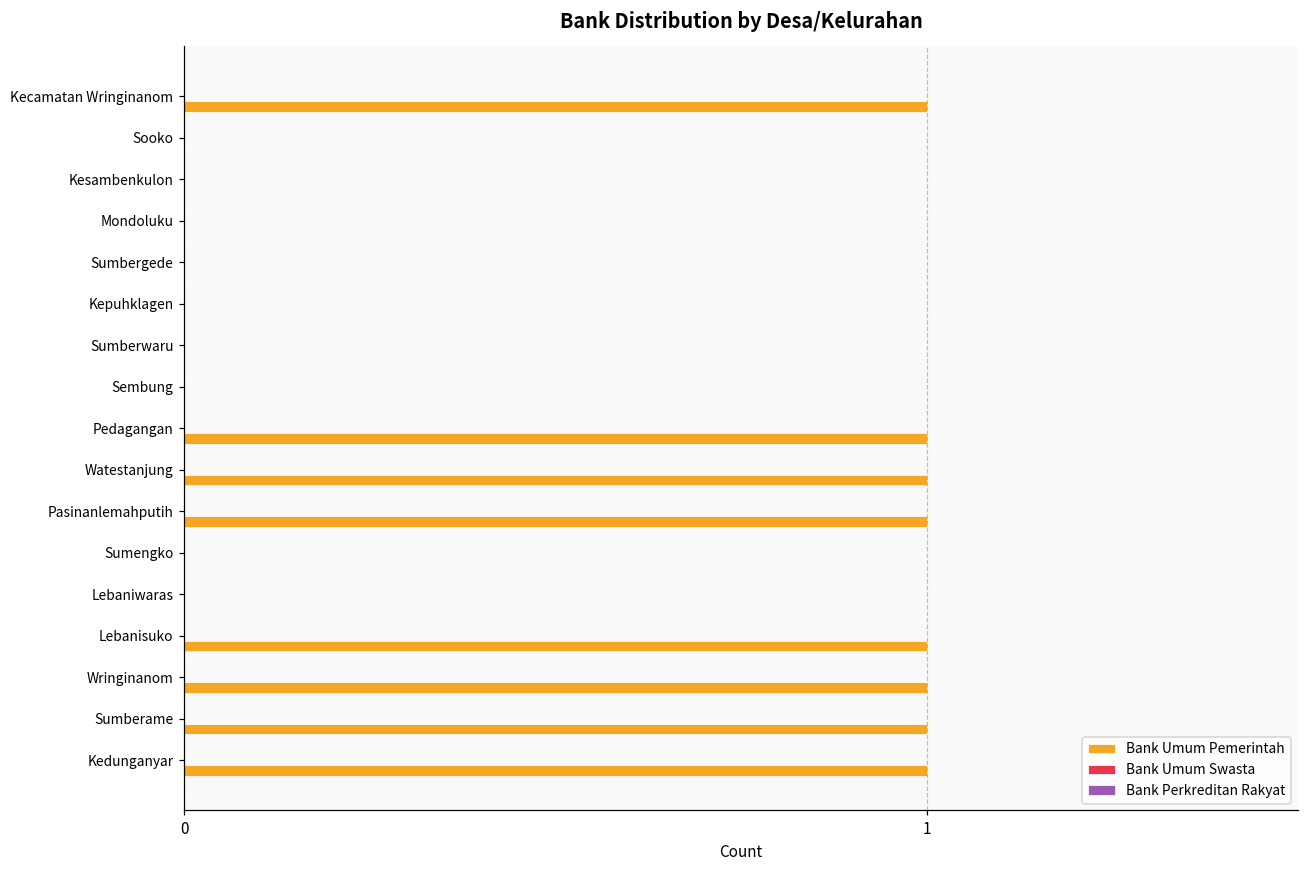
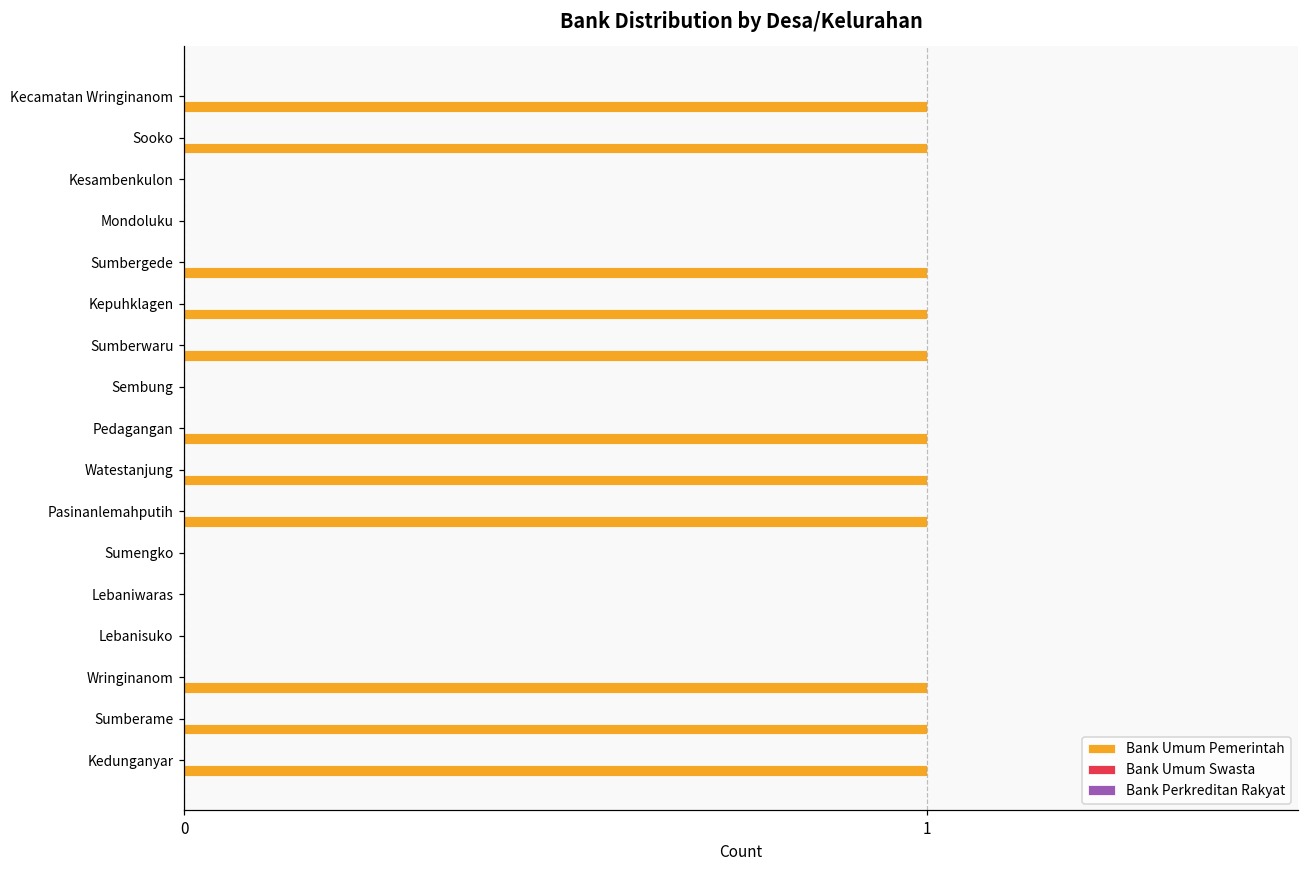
  {
    "Bank Umum Pemerintah": {
      "Kecamatan Wringinanom": 1,
-     "Sooko": 0,
+     "Sooko": 1,
      "Kesambenkulon": 0,
      "Mondoluku": 0,
-     "Sumbergede": 0,
-     "Kepuhklagen": 0,
-     "Sumberwaru": 0,
+     "Sumbergede": 1,
+     "Kepuhklagen": 1,
+     "Sumberwaru": 1,
      "Sembung": 0,
      "Pedagangan": 1,
      "Watestanjung": 1,
      "Pasinanlemahputih": 1,
      "Sumengko": 0,
      "Lebaniwaras": 0,
-     "Lebanisuko": 1,
+     "Lebanisuko": 0,
      "Wringinanom": 1,
      "Sumberame": 1,
      "Kedunganyar": 1
    },
    "Bank Umum Swasta": {
      "Kecamatan Wringinanom": 0,
      "Sooko": 0,
      "Kesambenkulon": 0,
      "Mondoluku": 0,
      "Sumbergede": 0,
      "Kepuhklagen": 0,
      "Sumberwaru": 0,
      "Sembung": 0,
      "Pedagangan": 0,
      "Watestanjung": 0,
      "Pasinanlemahputih": 0,
      "Sumengko": 0,
      "Lebaniwaras": 0,
      "Lebanisuko": 0,
      "Wringinanom": 0,
      "Sumberame": 0,
      "Kedunganyar": 0
    },
    "Bank Perkreditan Rakyat": {
      "Kecamatan Wringinanom": 0,
      "Sooko": 0,
      "Kesambenkulon": 0,
      "Mondoluku": 0,
      "Sumbergede": 0,
      "Kepuhklagen": 0,
      "Sumberwaru": 0,
      "Sembung": 0,
      "Pedagangan": 0,
      "Watestanjung": 0,
      "Pasinanlemahputih": 0,
      "Sumengko": 0,
      "Lebaniwaras": 0,
      "Lebanisuko": 0,
      "Wringinanom": 0,
      "Sumberame": 0,
      "Kedunganyar": 0
    }
  }
